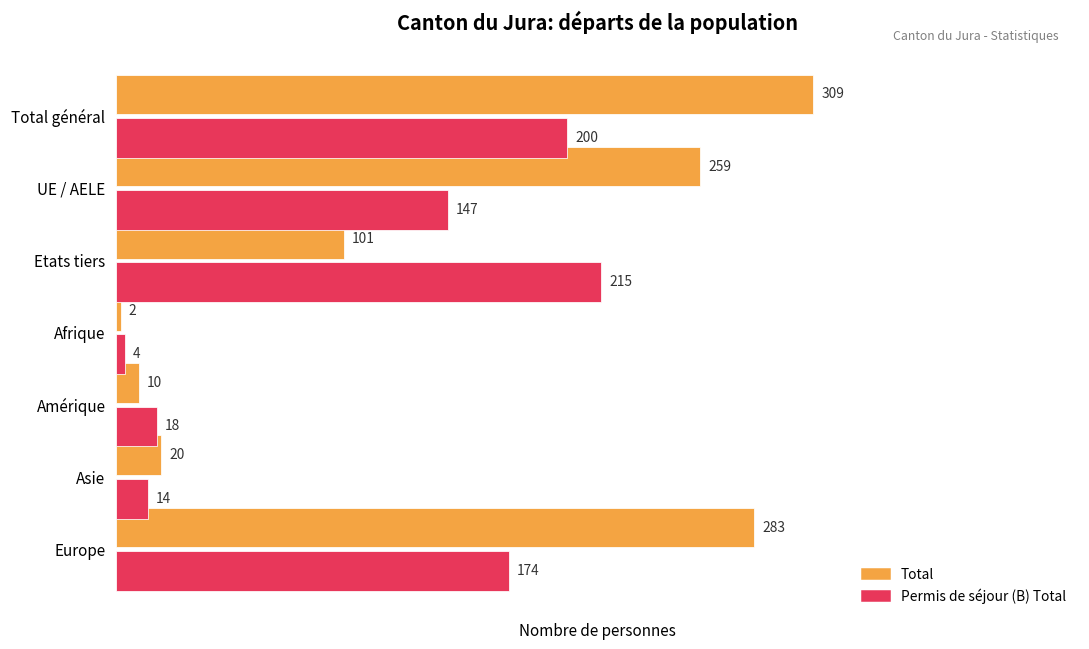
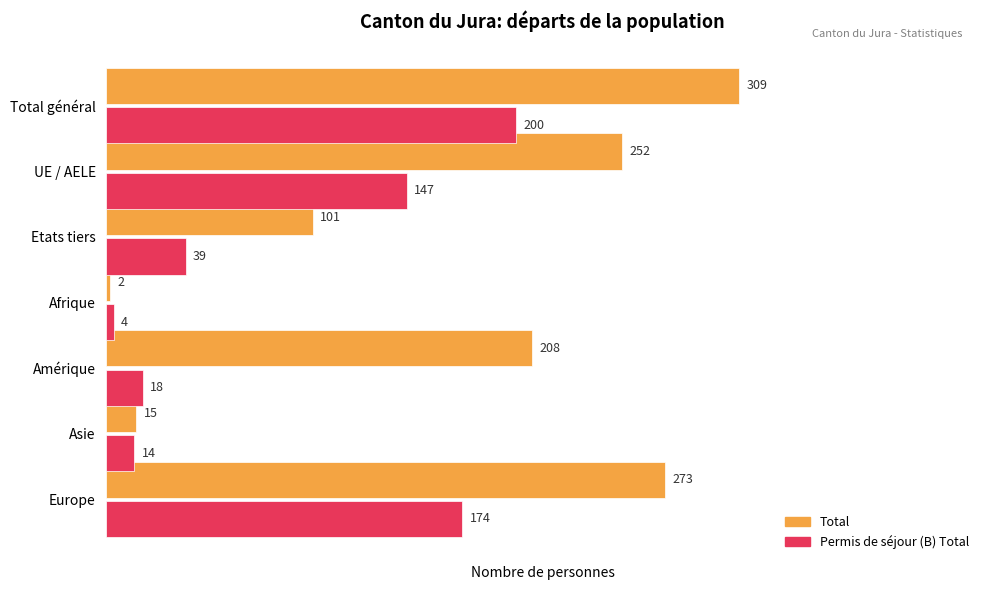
  {
    "Total": {
      "Total général": 309,
-     "UE / AELE": 259,
+     "UE / AELE": 252,
      "Etats tiers": 101,
      "Afrique": 2,
-     "Amérique": 10,
-     "Asie": 20,
-     "Europe": 283
+     "Amérique": 208,
+     "Asie": 15,
+     "Europe": 273
    },
    "Permis de séjour (B) Total": {
      "Total général": 200,
      "UE / AELE": 147,
-     "Etats tiers": 215,
+     "Etats tiers": 39,
      "Afrique": 4,
      "Amérique": 18,
      "Asie": 14,
      "Europe": 174
    }
  }
